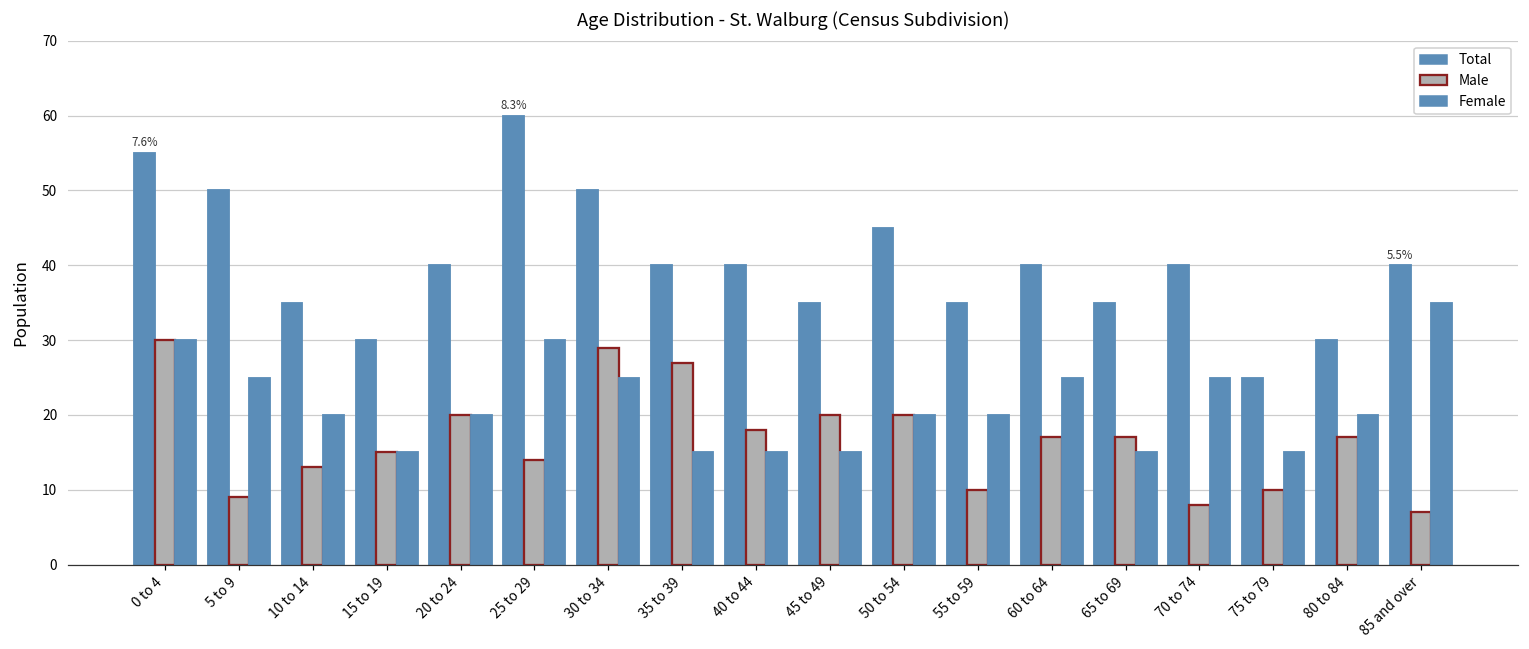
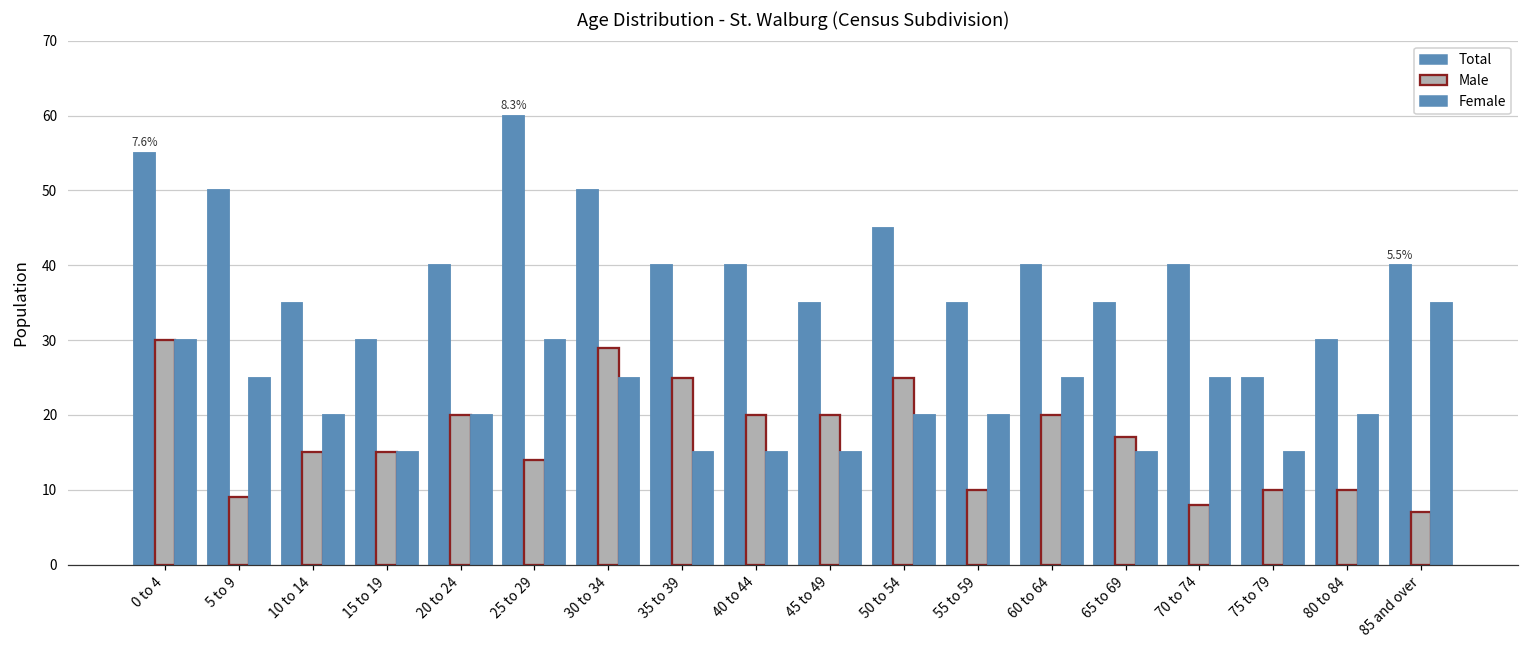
  {
    "Male": {
      "0 to 4": 30,
      "5 to 9": 9,
-     "10 to 14": 13,
+     "10 to 14": 15,
      "15 to 19": 15,
      "20 to 24": 20,
      "25 to 29": 14,
      "30 to 34": 29,
-     "35 to 39": 27,
-     "40 to 44": 18,
+     "35 to 39": 25,
+     "40 to 44": 20,
      "45 to 49": 20,
-     "50 to 54": 20,
+     "50 to 54": 25,
      "55 to 59": 10,
-     "60 to 64": 17,
+     "60 to 64": 20,
      "65 to 69": 17,
      "70 to 74": 8,
      "75 to 79": 10,
-     "80 to 84": 17,
+     "80 to 84": 10,
      "85 and over": 7
    }
  }
